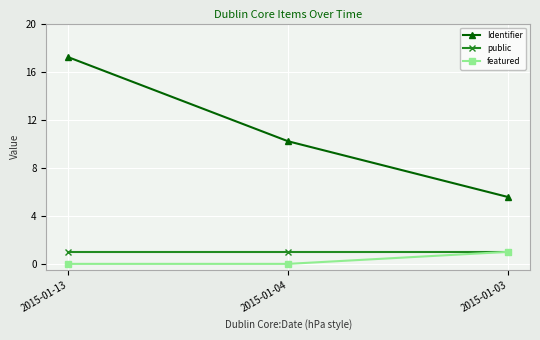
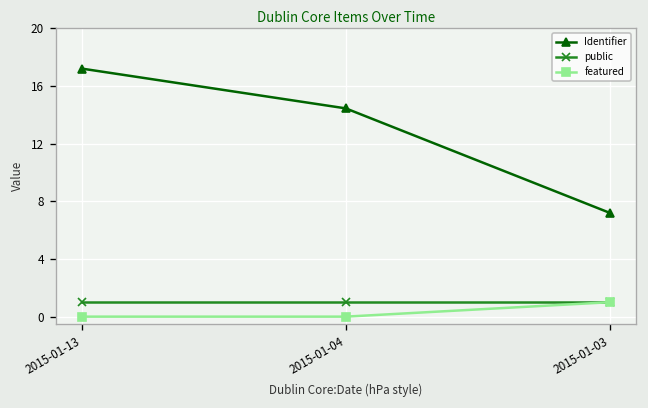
  {
    "Identifier": {
      "2015-01-13": 17.2,
-     "2015-01-04": 10.2,
-     "2015-01-03": 5.6
+     "2015-01-04": 14.4,
+     "2015-01-03": 7.2
    },
    "public": {
      "2015-01-13": 1.0,
      "2015-01-04": 1.0
    },
    "featured": {
      "2015-01-13": 0.0,
      "2015-01-04": 0.0
    }
  }
